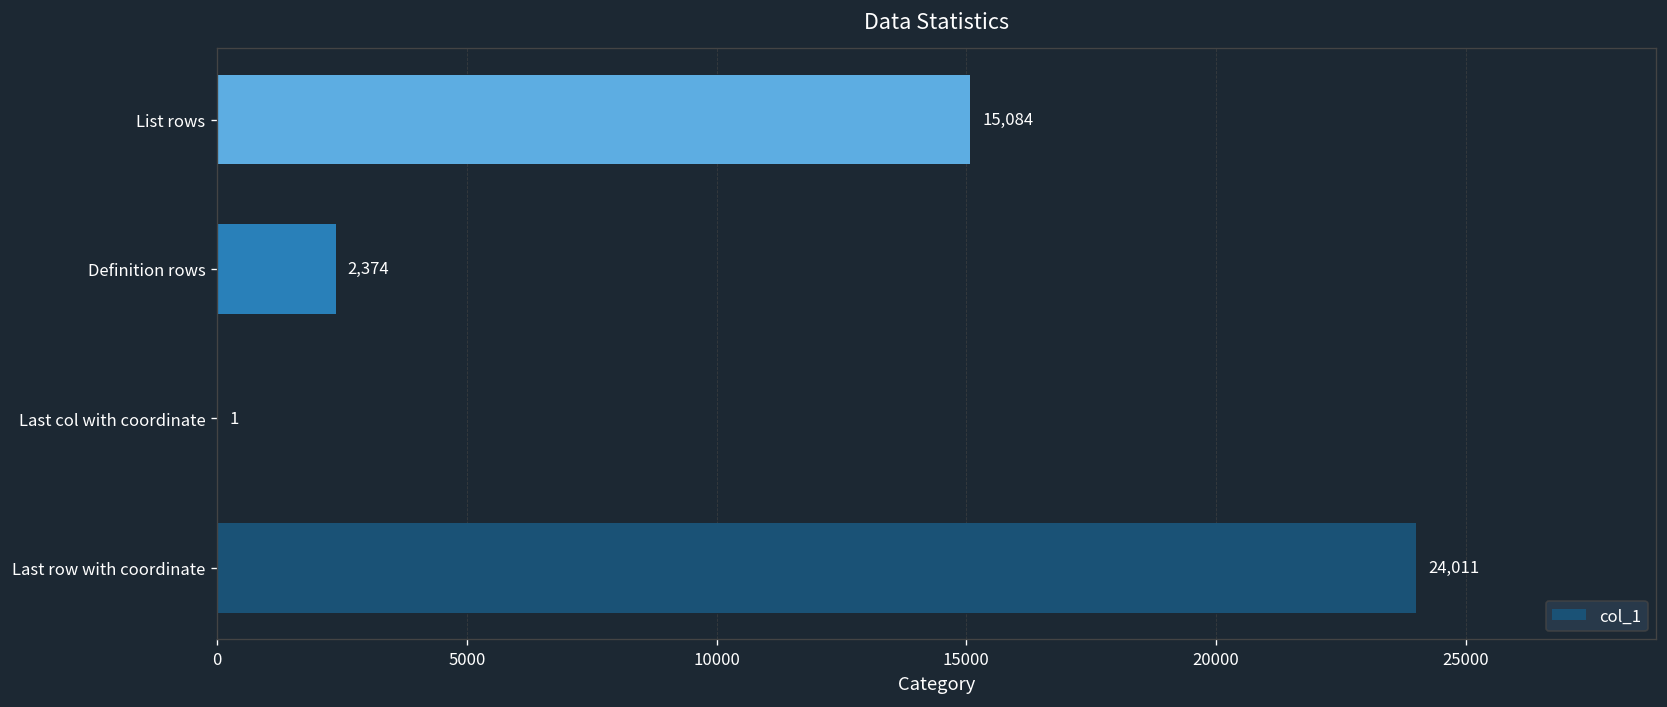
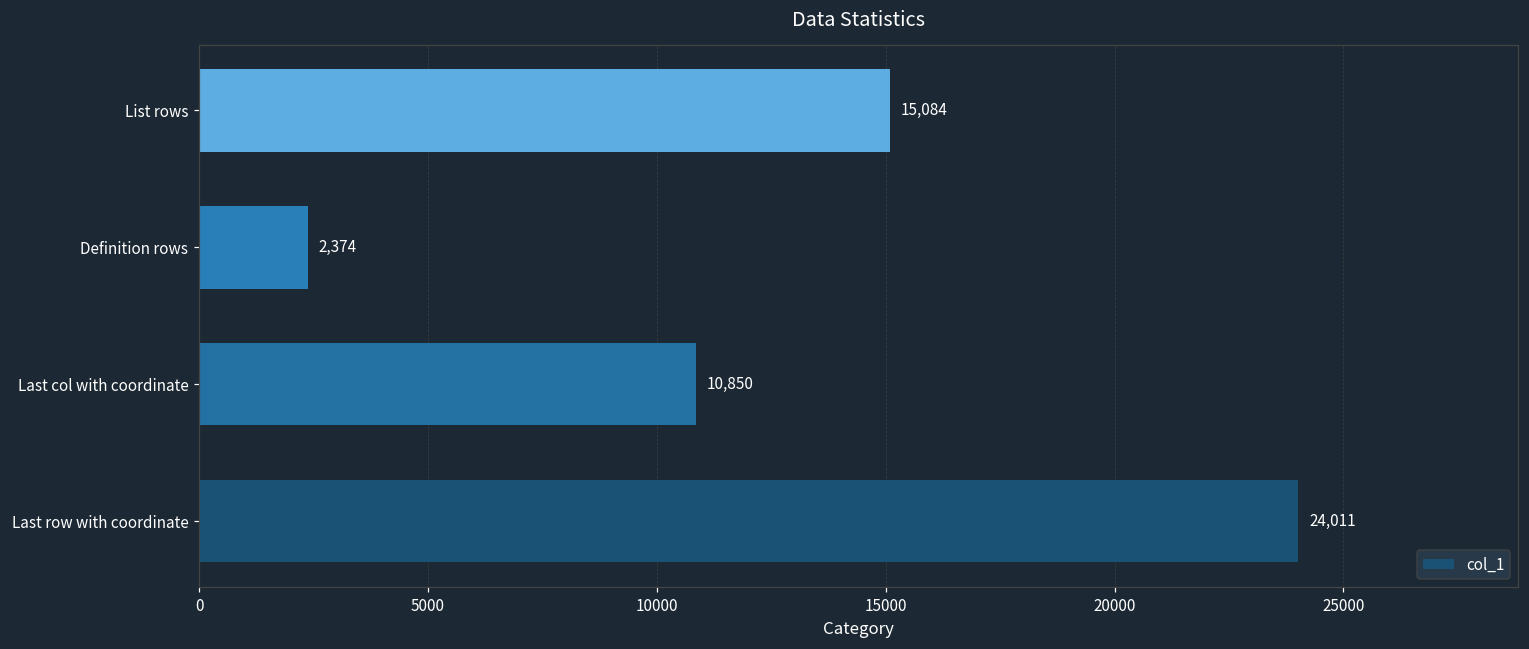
  {
    "List rows": "15,084",
    "Definition rows": "2,374",
-   "Last col with coordinate": "1",
+   "Last col with coordinate": "10,850",
    "Last row with coordinate": "24,011"
  }
